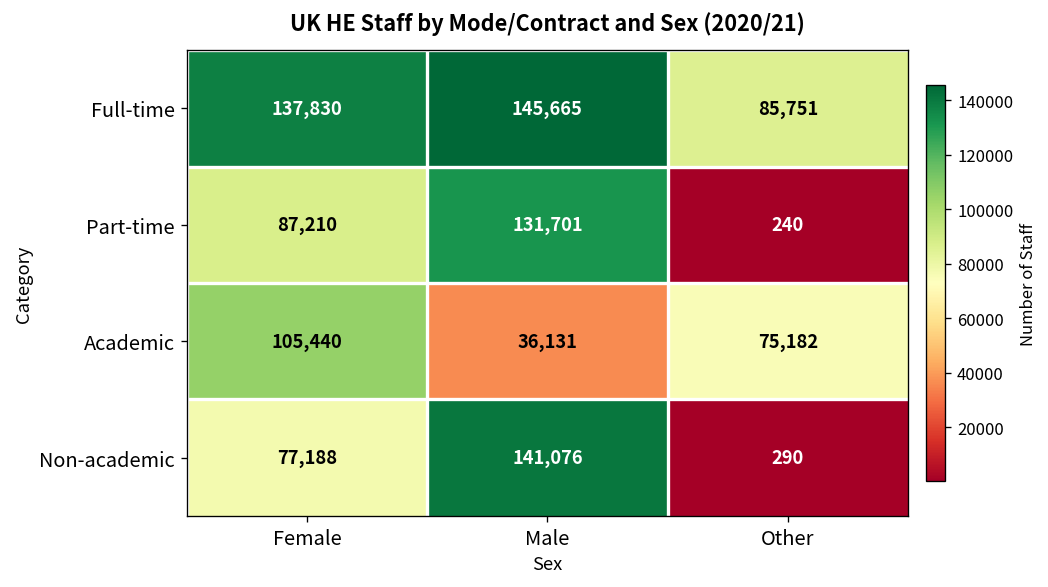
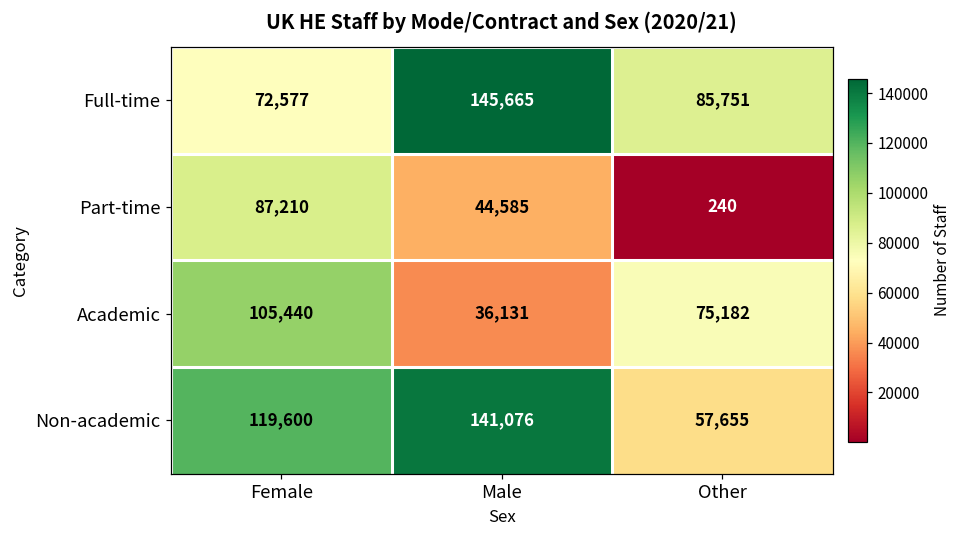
  {
    "Full-time": {
-     "Female": "137,830",
+     "Female": "72,577",
      "Male": "145,665",
      "Other": "85,751"
    },
    "Part-time": {
      "Female": "87,210",
-     "Male": "131,701",
+     "Male": "44,585",
      "Other": "240"
    },
    "Academic": {
      "Female": "105,440",
      "Male": "36,131",
      "Other": "75,182"
    },
    "Non-academic": {
-     "Female": "77,188",
+     "Female": "119,600",
      "Male": "141,076",
-     "Other": "290"
+     "Other": "57,655"
    }
  }
